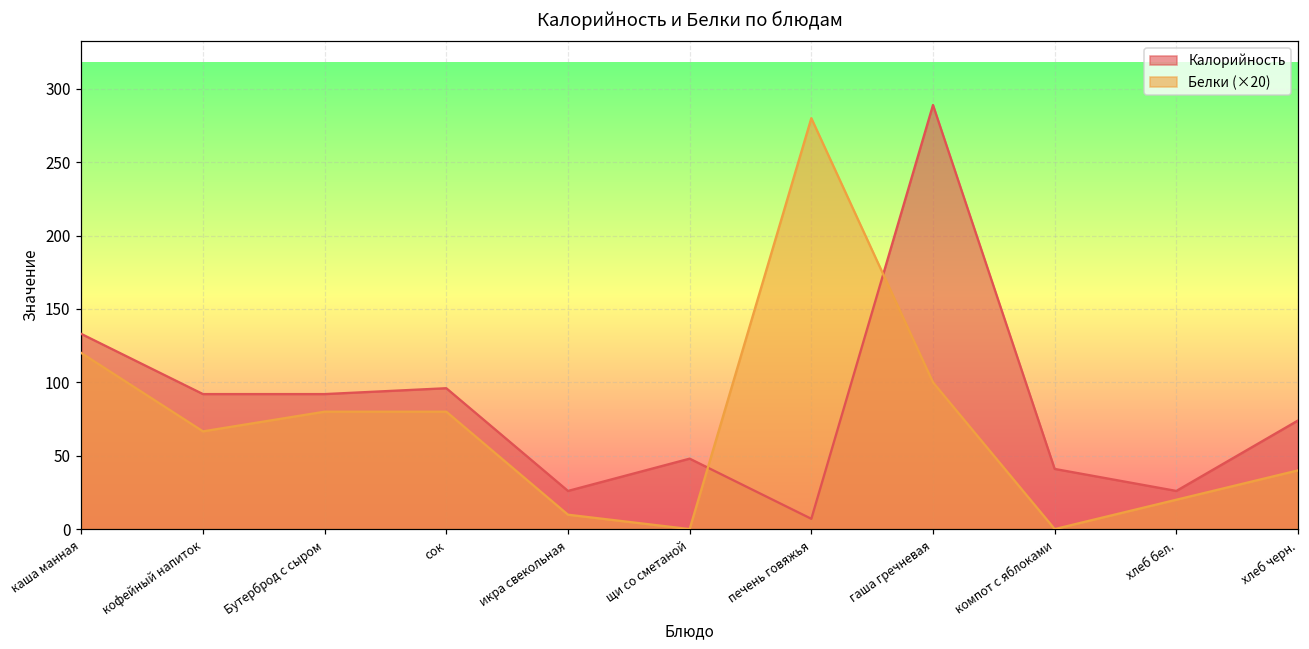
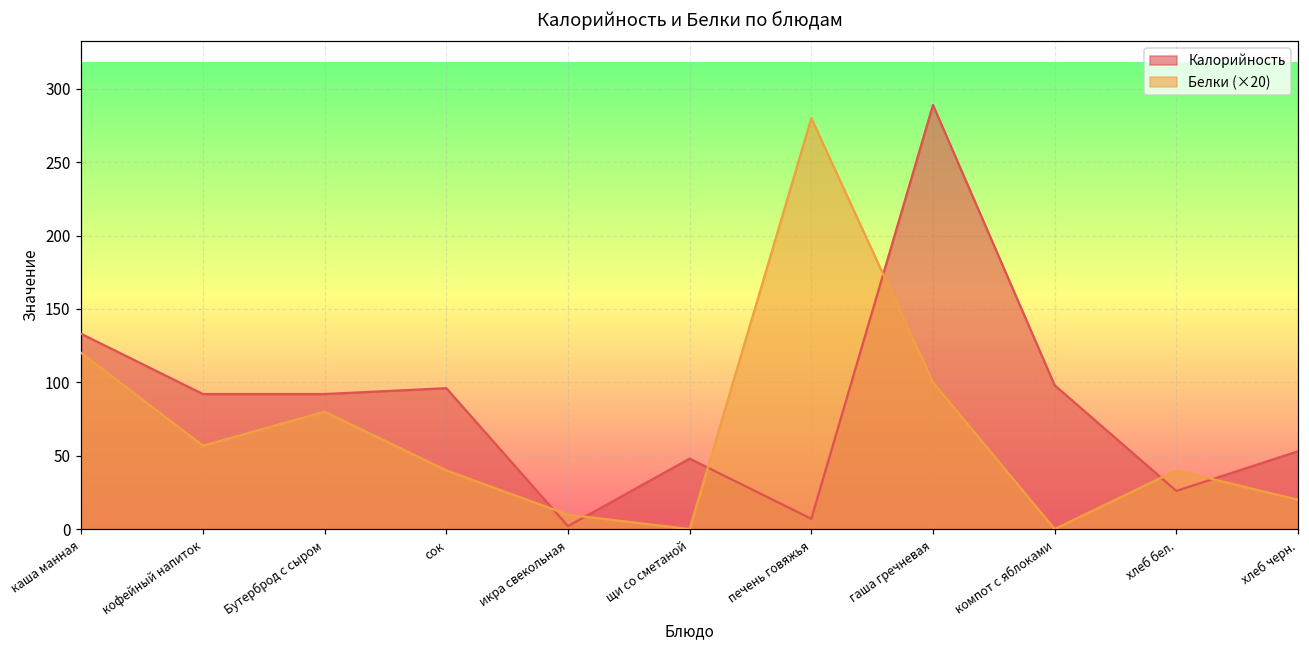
  {
    "Калорийность": {
      "каша манная": 133,
      "кофейный напиток": 92,
      "Бутерброд с сыром": 92,
      "сок": 96,
-     "икра свекольная": 26,
+     "икра свекольная": 2,
      "щи со сметаной": 48,
      "печень говяжья": 7,
      "гаша гречневая": 289,
-     "компот с яблоками": 41,
+     "компот с яблоками": 98,
      "хлеб бел.": 26,
-     "хлеб черн.": 74
+     "хлеб черн.": 53
    },
    "Белки (×20)": {
      "каша манная": 120,
-     "кофейный напиток": 67,
+     "кофейный напиток": 57,
      "Бутерброд с сыром": 80,
-     "сок": 80,
+     "сок": 40,
      "икра свекольная": 10,
      "щи со сметаной": 0,
      "печень говяжья": 280,
      "гаша гречневая": 100,
      "компот с яблоками": 0,
-     "хлеб бел.": 20,
-     "хлеб черн.": 40
+     "хлеб бел.": 40,
+     "хлеб черн.": 20
    }
  }
